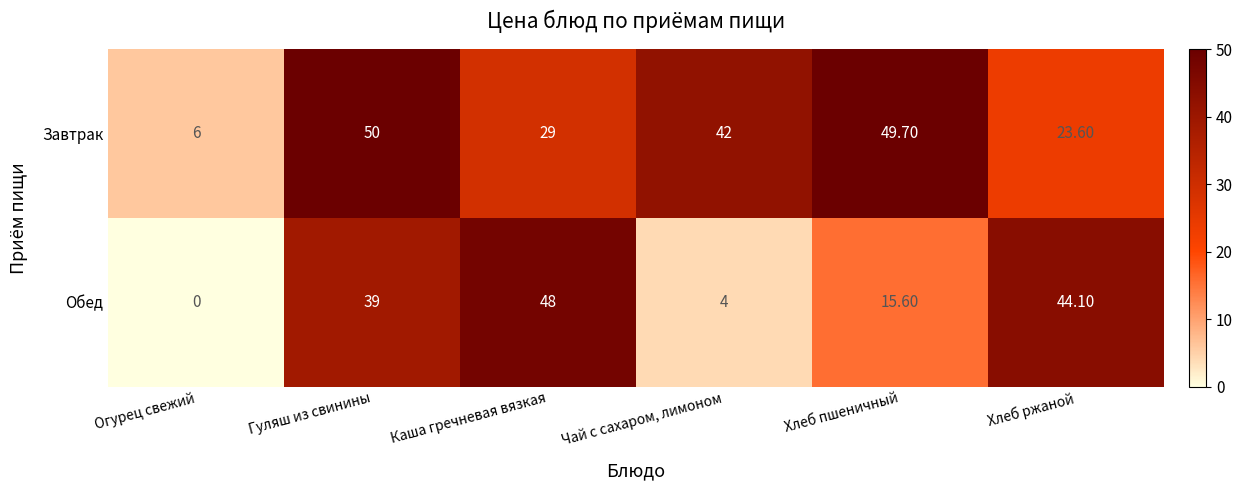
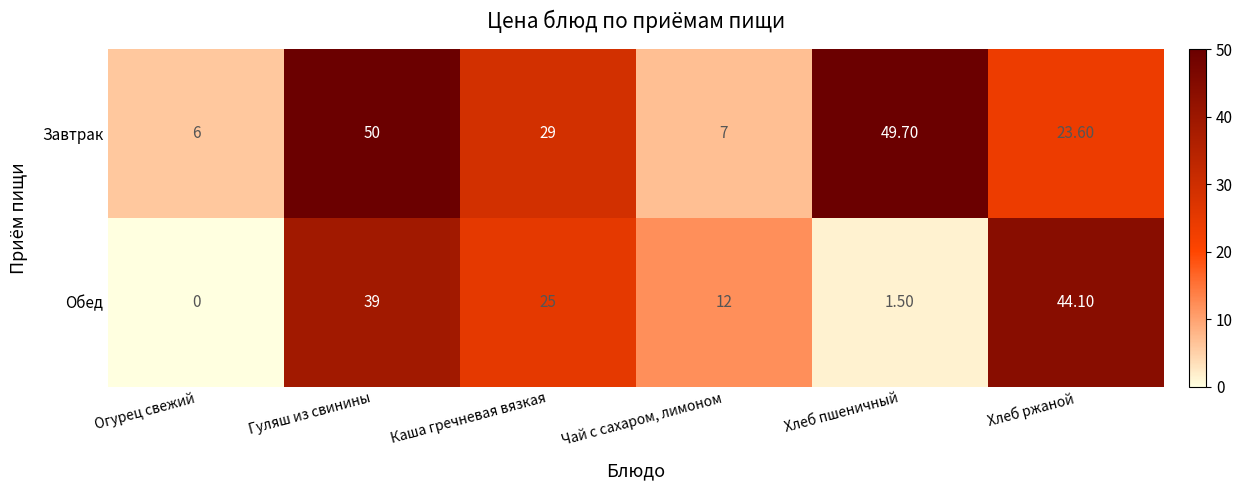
  {
    "Завтрак": {
      "Огурец свежий": 6,
      "Гуляш из свинины": 50,
      "Каша гречневая вязкая": 29,
-     "Чай с сахаром, лимоном": 42,
+     "Чай с сахаром, лимоном": 7,
      "Хлеб пшеничный": 49.70,
      "Хлеб ржаной": 23.60
    },
    "Обед": {
      "Огурец свежий": 0,
      "Гуляш из свинины": 39,
-     "Каша гречневая вязкая": 48,
-     "Чай с сахаром, лимоном": 4,
-     "Хлеб пшеничный": 15.60,
+     "Каша гречневая вязкая": 25,
+     "Чай с сахаром, лимоном": 12,
+     "Хлеб пшеничный": 1.50,
      "Хлеб ржаной": 44.10
    }
  }
